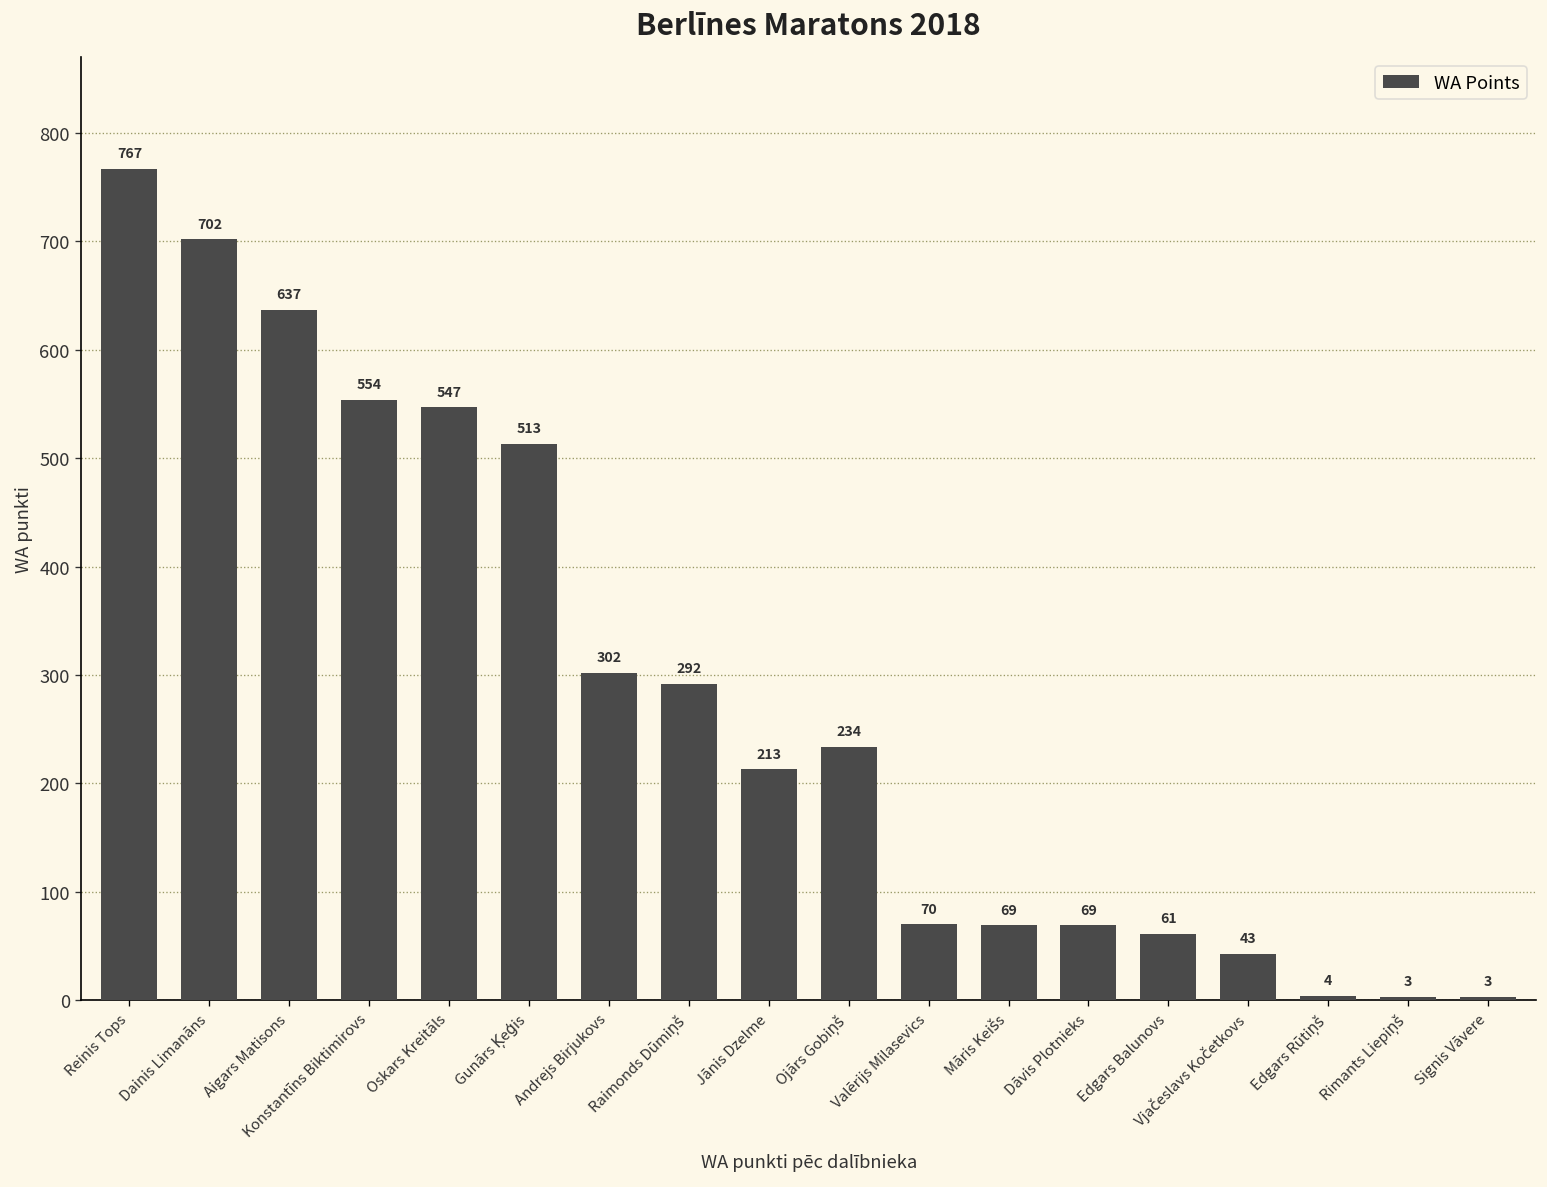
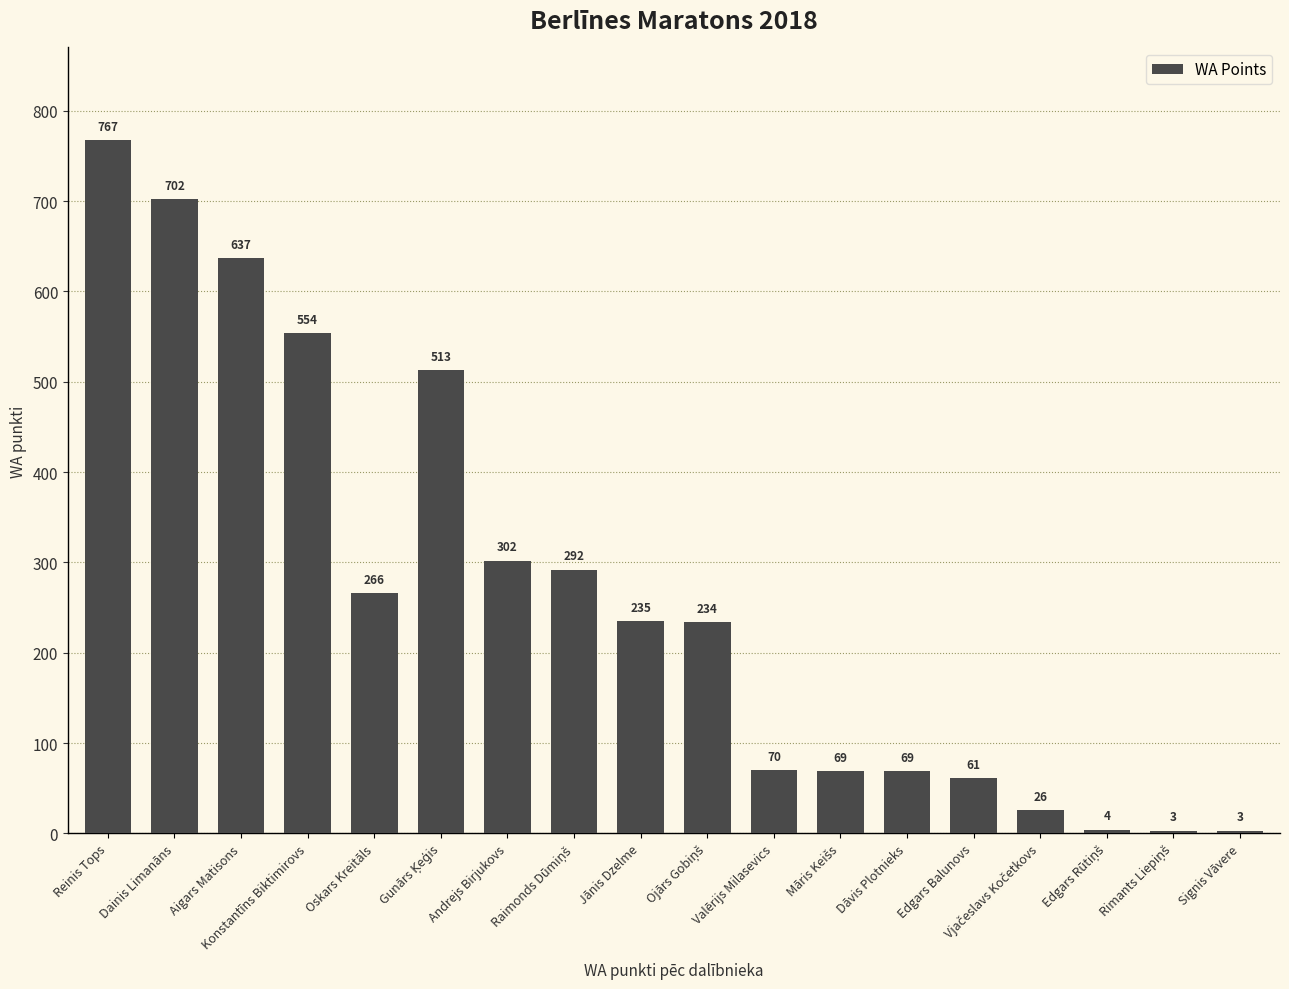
  {
    "Reinis Tops": 767,
    "Dainis Limanāns": 702,
    "Aigars Matisons": 637,
    "Konstantīns Biktimirovs": 554,
-   "Oskars Kreitāls": 547,
+   "Oskars Kreitāls": 266,
    "Gunārs Ķeģis": 513,
    "Andrejs Birjukovs": 302,
    "Raimonds Dūmiņš": 292,
-   "Jānis Dzelme": 213,
+   "Jānis Dzelme": 235,
    "Ojārs Gobiņš": 234,
    "Valērijs Milasevics": 70,
    "Māris Keišs": 69,
    "Dāvis Plotnieks": 69,
    "Edgars Balunovs": 61,
-   "Vjačeslavs Kočetkovs": 43,
+   "Vjačeslavs Kočetkovs": 26,
    "Edgars Rūtiņš": 4,
    "Rimants Liepiņš": 3,
    "Signis Vāvere": 3
  }
